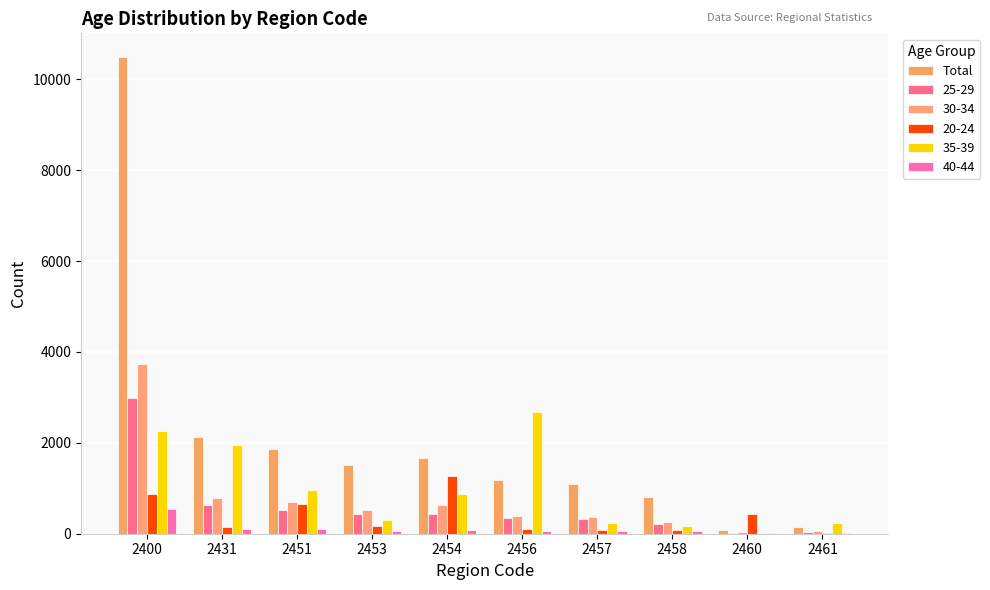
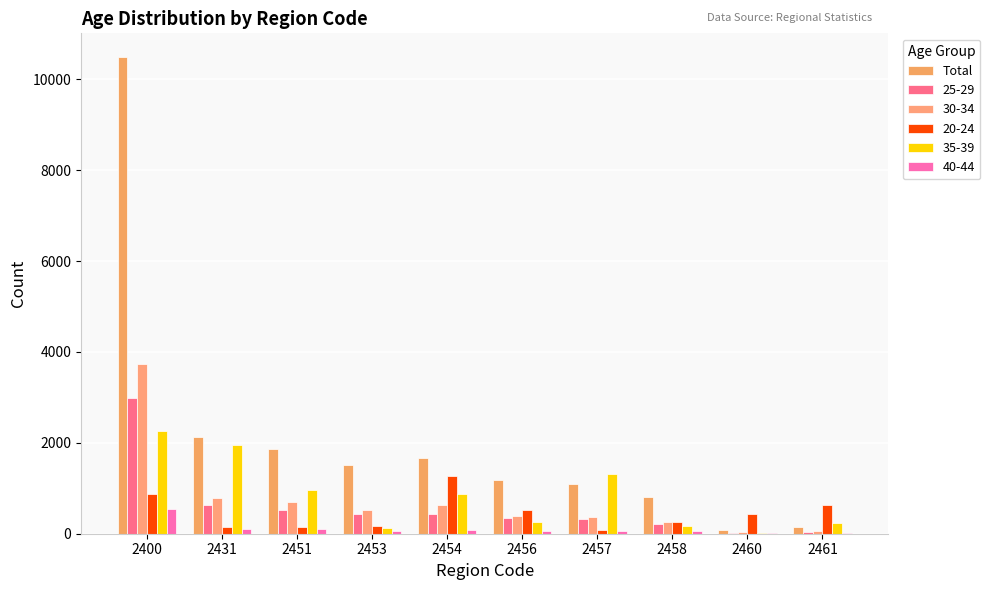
  {
    "20-24": {
      "2400": 900,
      "2431": 200,
-     "2451": 700,
+     "2451": 100,
      "2453": 200,
      "2454": 1300,
-     "2456": 100,
+     "2456": 500,
      "2457": 100,
-     "2458": 100,
+     "2458": 300,
      "2460": 400,
-     "2461": 0
+     "2461": 600
    },
    "35-39": {
      "2400": 2300,
      "2431": 1900,
      "2451": 1000,
-     "2453": 300,
+     "2453": 100,
      "2454": 900,
-     "2456": 2700,
-     "2457": 200,
+     "2456": 300,
+     "2457": 1300,
      "2458": 200,
      "2461": 200
    }
  }
